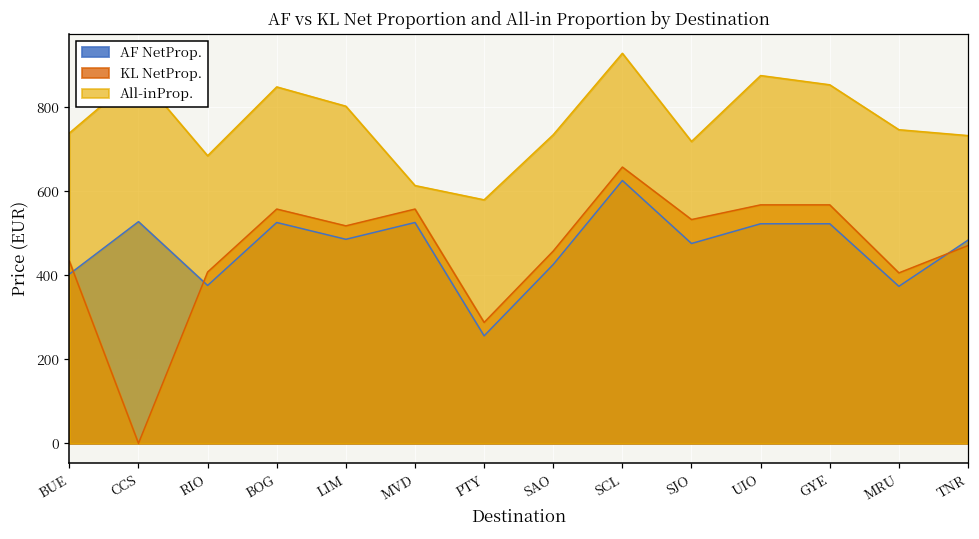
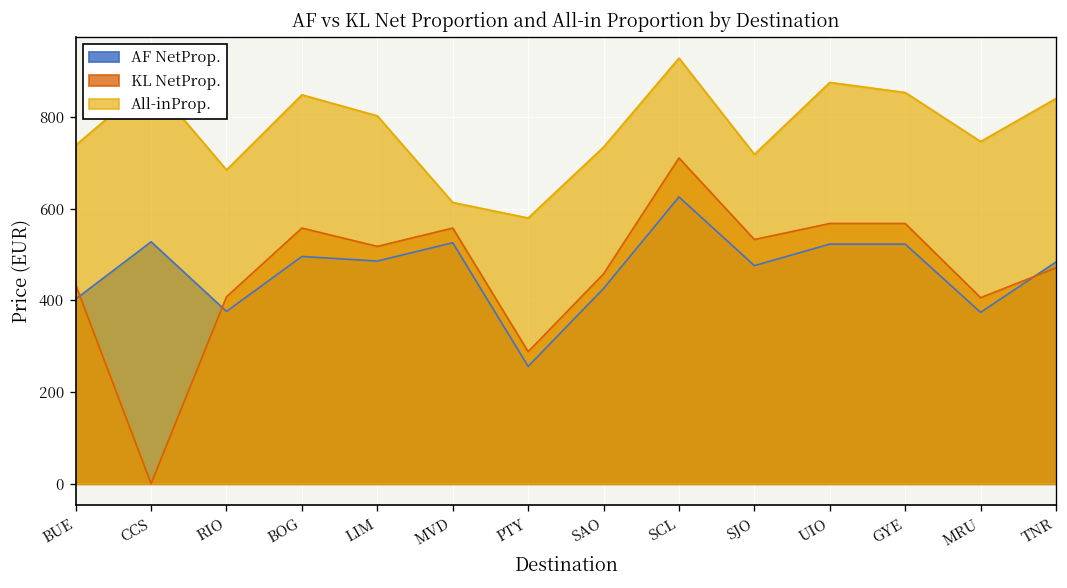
  {
    "AF NetProp.": {
      "BUE": 400,
      "CCS": 530,
      "RIO": 380,
-     "BOG": 530,
+     "BOG": 500,
      "LIM": 490,
      "MVD": 530,
      "PTY": 260,
      "SAO": 430,
      "SCL": 630,
      "SJO": 480,
      "UIO": 520,
      "GYE": 520,
      "MRU": 370,
      "TNR": 480
    },
    "KL NetProp.": {
      "BUE": 430,
      "CCS": 0,
      "RIO": 410,
      "BOG": 560,
      "LIM": 520,
      "MVD": 560,
      "PTY": 290,
      "SAO": 460,
-     "SCL": 660,
+     "SCL": 710,
      "SJO": 530,
      "UIO": 570,
      "GYE": 570,
      "MRU": 410,
      "TNR": 470
    },
    "All-inProp.": {
      "BUE": 740,
      "RIO": 690,
      "BOG": 850,
      "LIM": 800,
      "MVD": 610,
      "PTY": 580,
      "SAO": 740,
      "SCL": 930,
      "SJO": 720,
      "UIO": 880,
      "GYE": 850,
      "MRU": 750,
-     "TNR": 730
+     "TNR": 840
    }
  }
